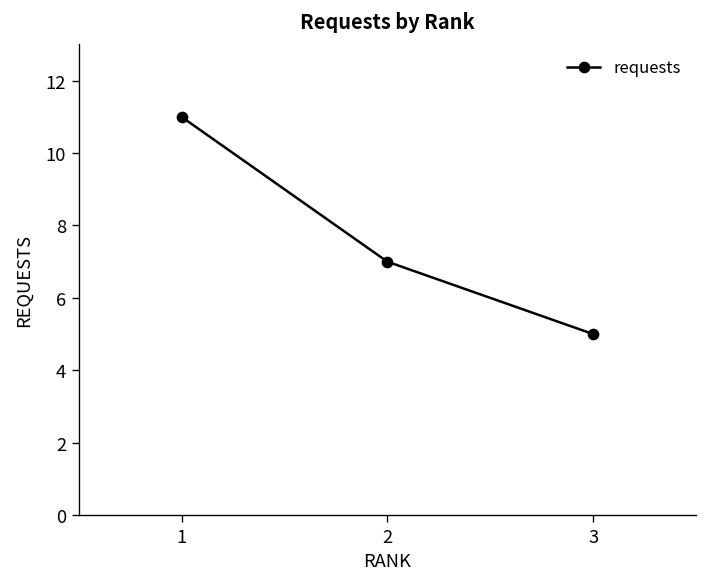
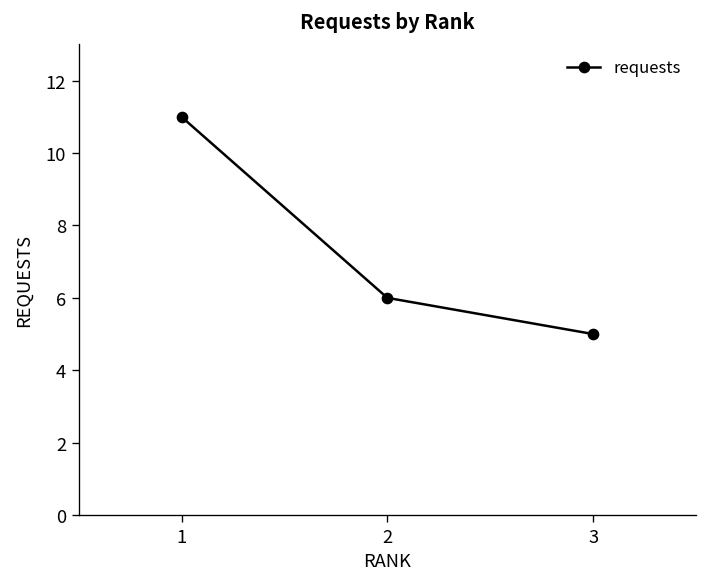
  {
    "1": 11,
-   "2": 7,
+   "2": 6,
    "3": 5
  }
